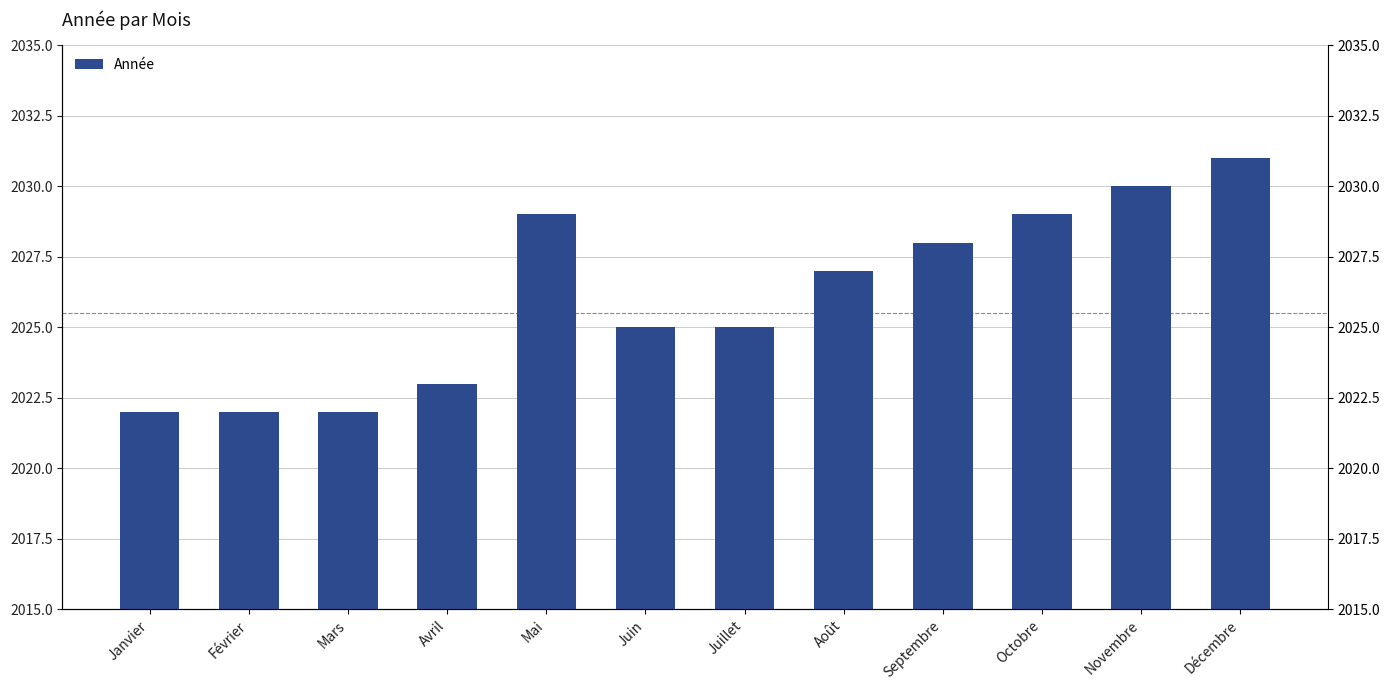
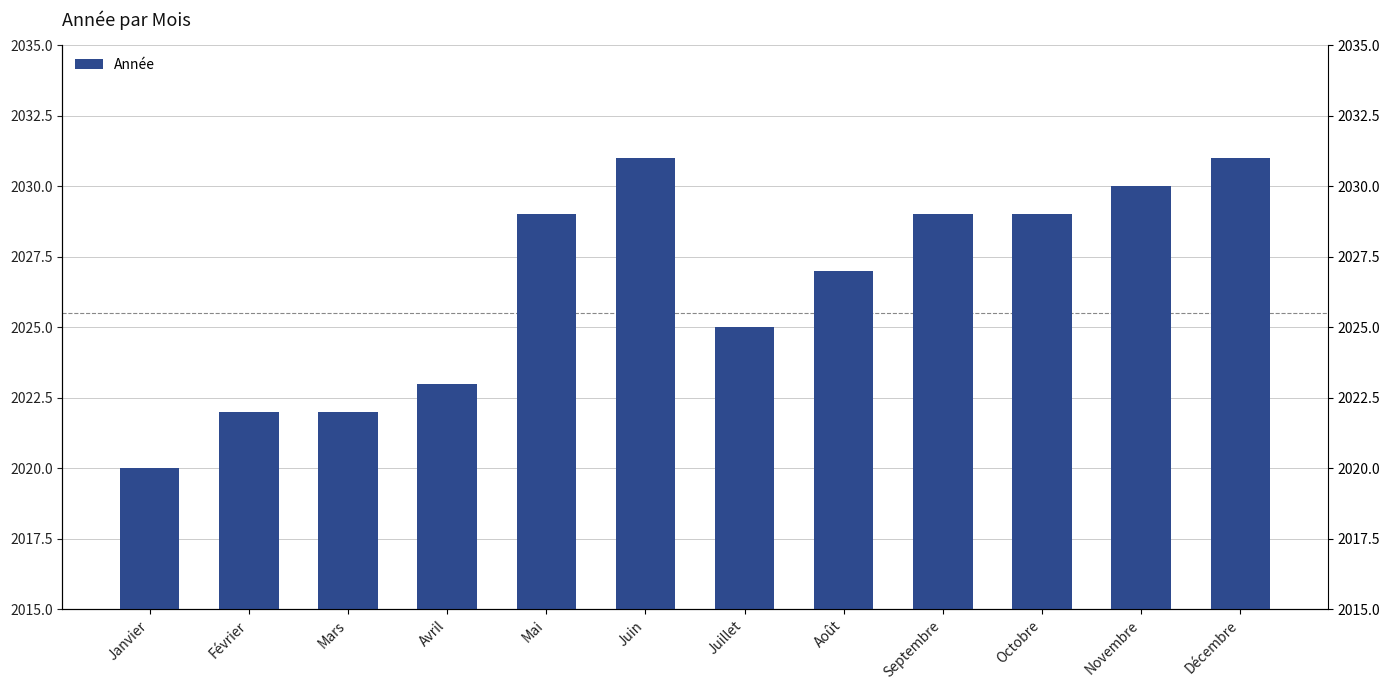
  {
-   "Janvier": 2022,
+   "Janvier": 2020,
    "Février": 2022,
    "Mars": 2022,
    "Avril": 2023,
    "Mai": 2029,
-   "Juin": 2025,
+   "Juin": 2031,
    "Juillet": 2025,
    "Août": 2027,
-   "Septembre": 2028,
+   "Septembre": 2029,
    "Octobre": 2029,
    "Novembre": 2030,
    "Décembre": 2031
  }
